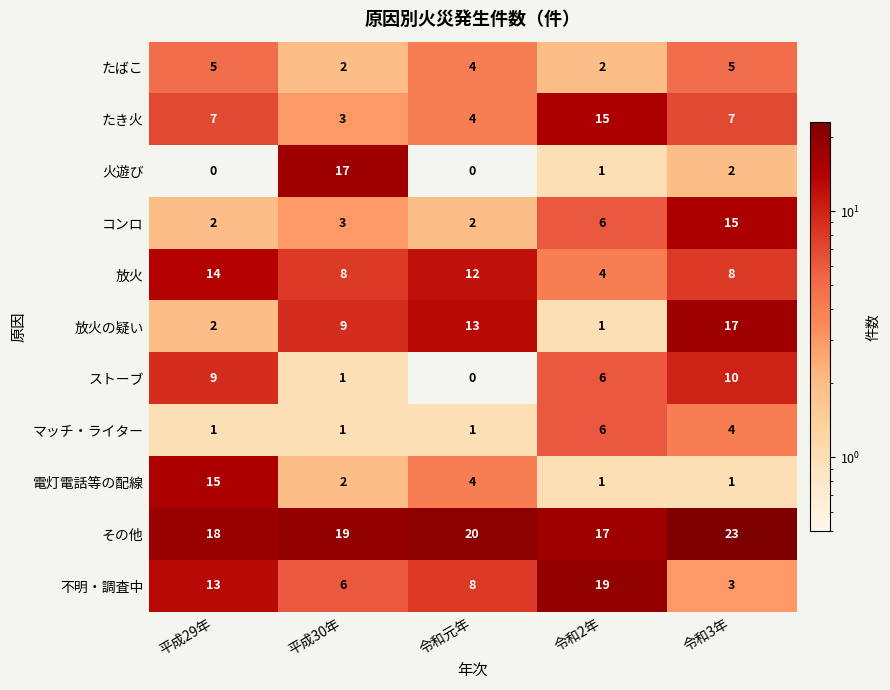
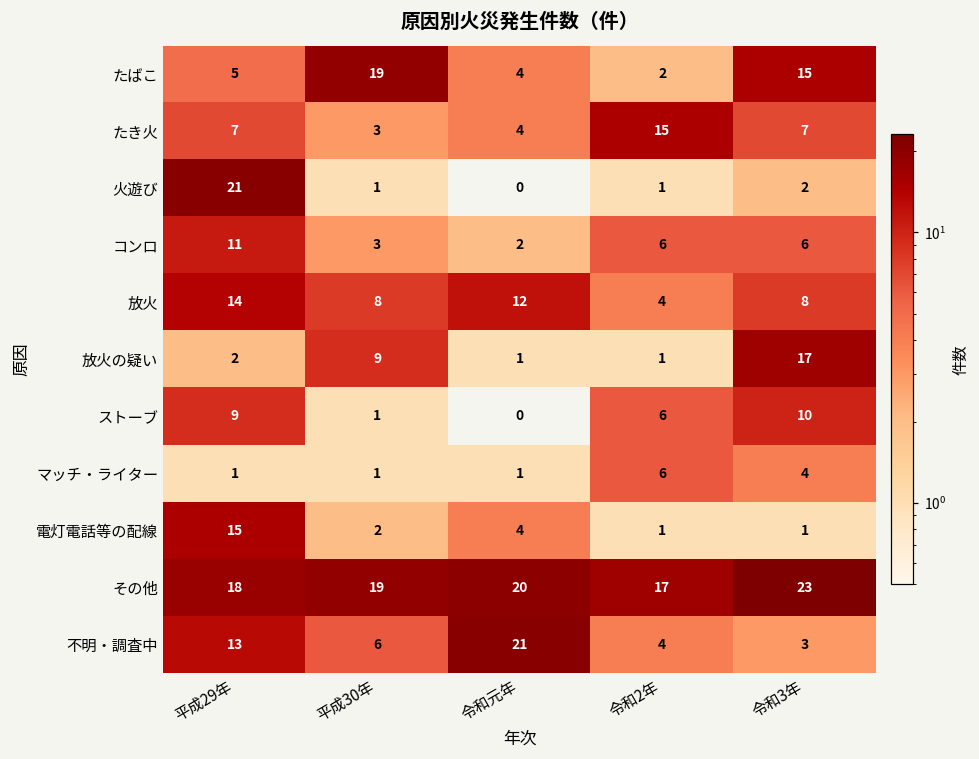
  {
    "たばこ": {
      "平成29年": 5,
-     "平成30年": 2,
+     "平成30年": 19,
      "令和元年": 4,
      "令和2年": 2,
-     "令和3年": 5
+     "令和3年": 15
    },
    "たき火": {
      "平成29年": 7,
      "平成30年": 3,
      "令和元年": 4,
      "令和2年": 15,
      "令和3年": 7
    },
    "火遊び": {
-     "平成29年": 0,
-     "平成30年": 17,
+     "平成29年": 21,
+     "平成30年": 1,
      "令和元年": 0,
      "令和2年": 1,
      "令和3年": 2
    },
    "コンロ": {
-     "平成29年": 2,
+     "平成29年": 11,
      "平成30年": 3,
      "令和元年": 2,
      "令和2年": 6,
-     "令和3年": 15
+     "令和3年": 6
    },
    "放火": {
      "平成29年": 14,
      "平成30年": 8,
      "令和元年": 12,
      "令和2年": 4,
      "令和3年": 8
    },
    "放火の疑い": {
      "平成29年": 2,
      "平成30年": 9,
-     "令和元年": 13,
+     "令和元年": 1,
      "令和2年": 1,
      "令和3年": 17
    },
    "ストーブ": {
      "平成29年": 9,
      "平成30年": 1,
      "令和元年": 0,
      "令和2年": 6,
      "令和3年": 10
    },
    "マッチ・ライター": {
      "平成29年": 1,
      "平成30年": 1,
      "令和元年": 1,
      "令和2年": 6,
      "令和3年": 4
    },
    "電灯電話等の配線": {
      "平成29年": 15,
      "平成30年": 2,
      "令和元年": 4,
      "令和2年": 1,
      "令和3年": 1
    },
    "その他": {
      "平成29年": 18,
      "平成30年": 19,
      "令和元年": 20,
      "令和2年": 17,
      "令和3年": 23
    },
    "不明・調査中": {
      "平成29年": 13,
      "平成30年": 6,
-     "令和元年": 8,
-     "令和2年": 19,
+     "令和元年": 21,
+     "令和2年": 4,
      "令和3年": 3
    }
  }
